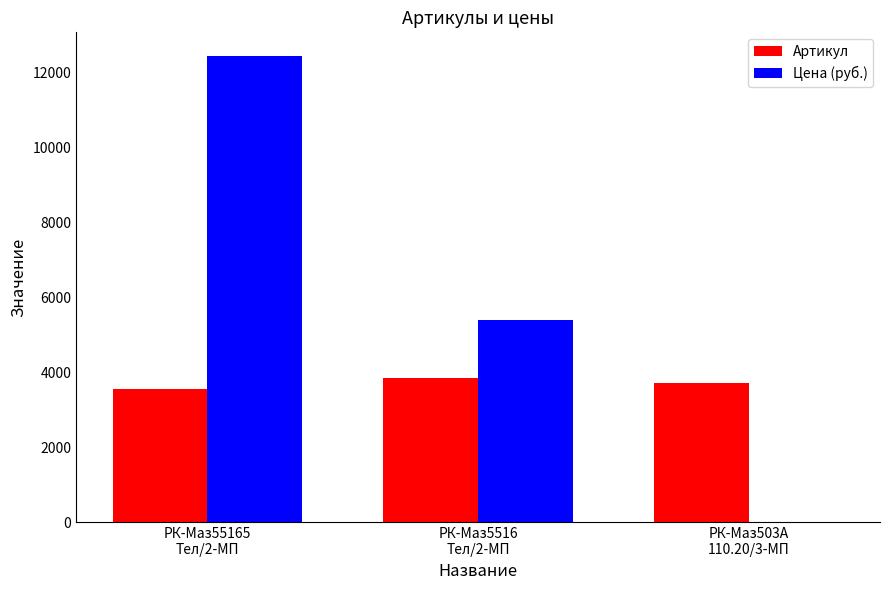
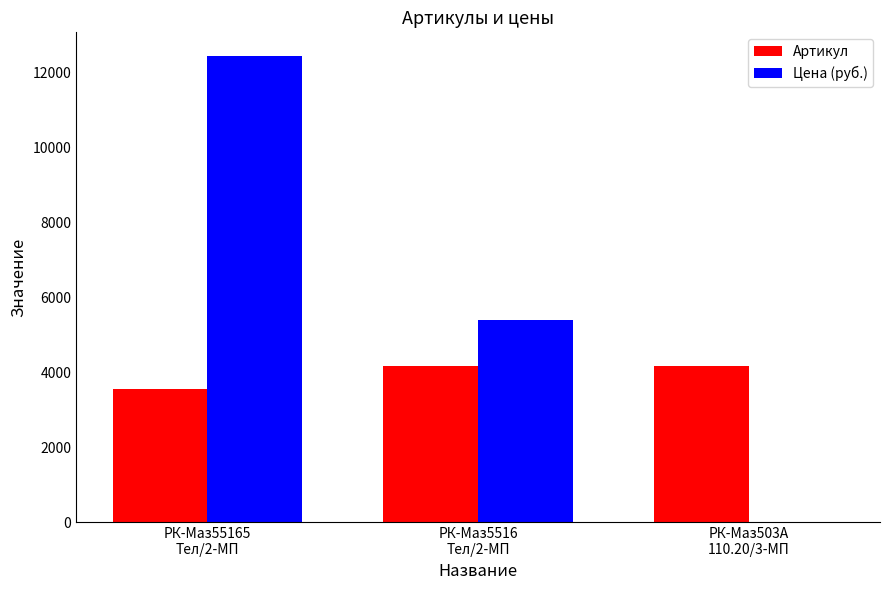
  {
    "Артикул": {
      "РК-Маз55165 Тел/2-МП": 3600,
-     "РК-Маз5516 Тел/2-МП": 3800,
-     "РК-Маз503А 110.20/3-МП": 3700
+     "РК-Маз5516 Тел/2-МП": 4200,
+     "РК-Маз503А 110.20/3-МП": 4200
    },
    "Цена (руб.)": {
      "РК-Маз55165 Тел/2-МП": 12500,
      "РК-Маз5516 Тел/2-МП": 5400,
      "РК-Маз503А 110.20/3-МП": 0
    }
  }
